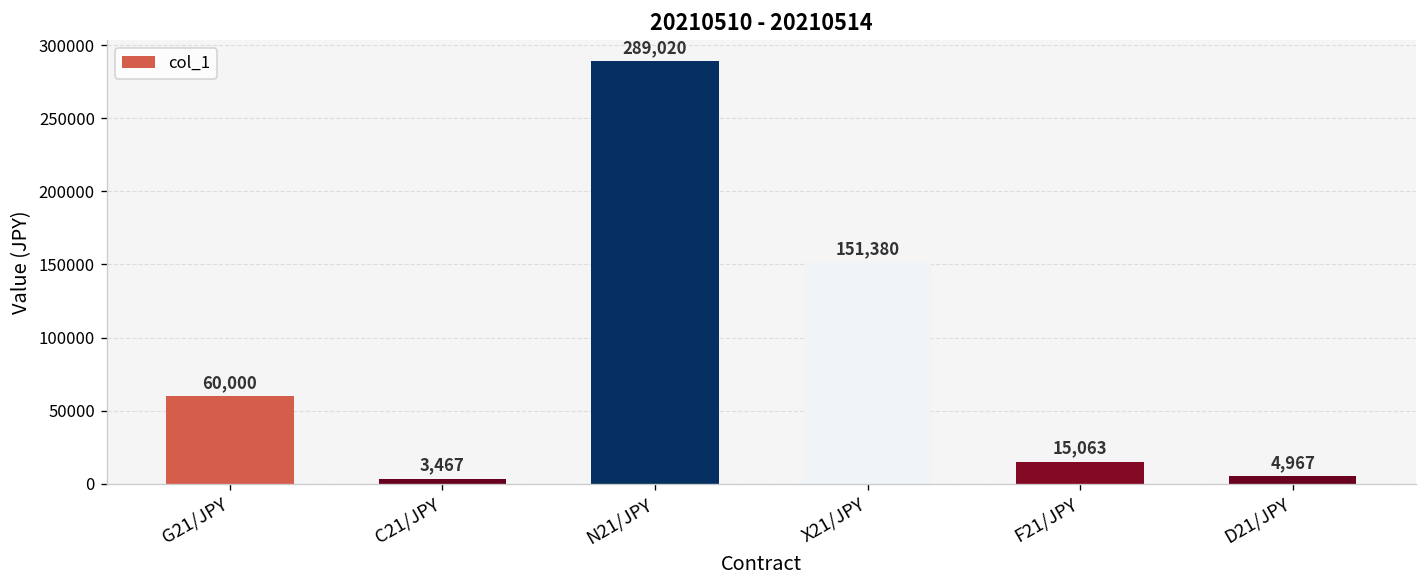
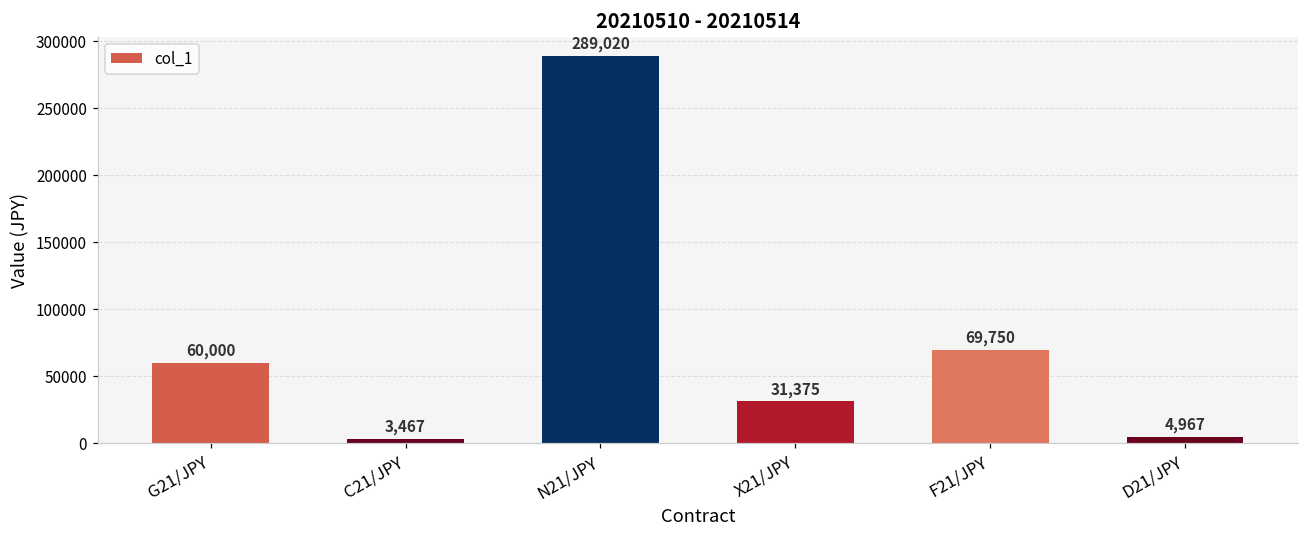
  {
    "G21/JPY": "60,000",
    "C21/JPY": "3,467",
    "N21/JPY": "289,020",
-   "X21/JPY": "151,380",
-   "F21/JPY": "15,063",
+   "X21/JPY": "31,375",
+   "F21/JPY": "69,750",
    "D21/JPY": "4,967"
  }
